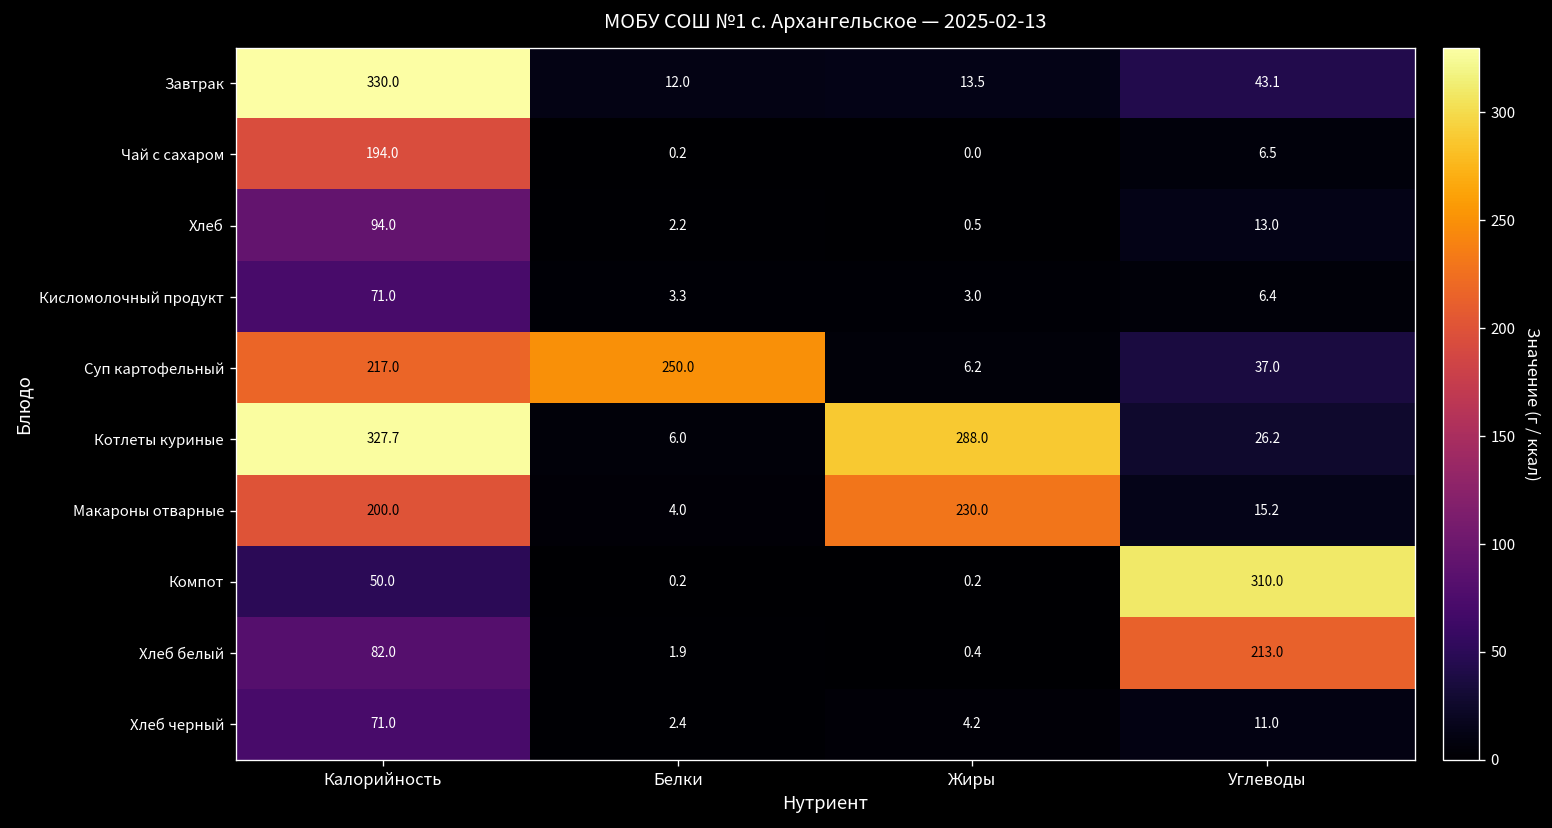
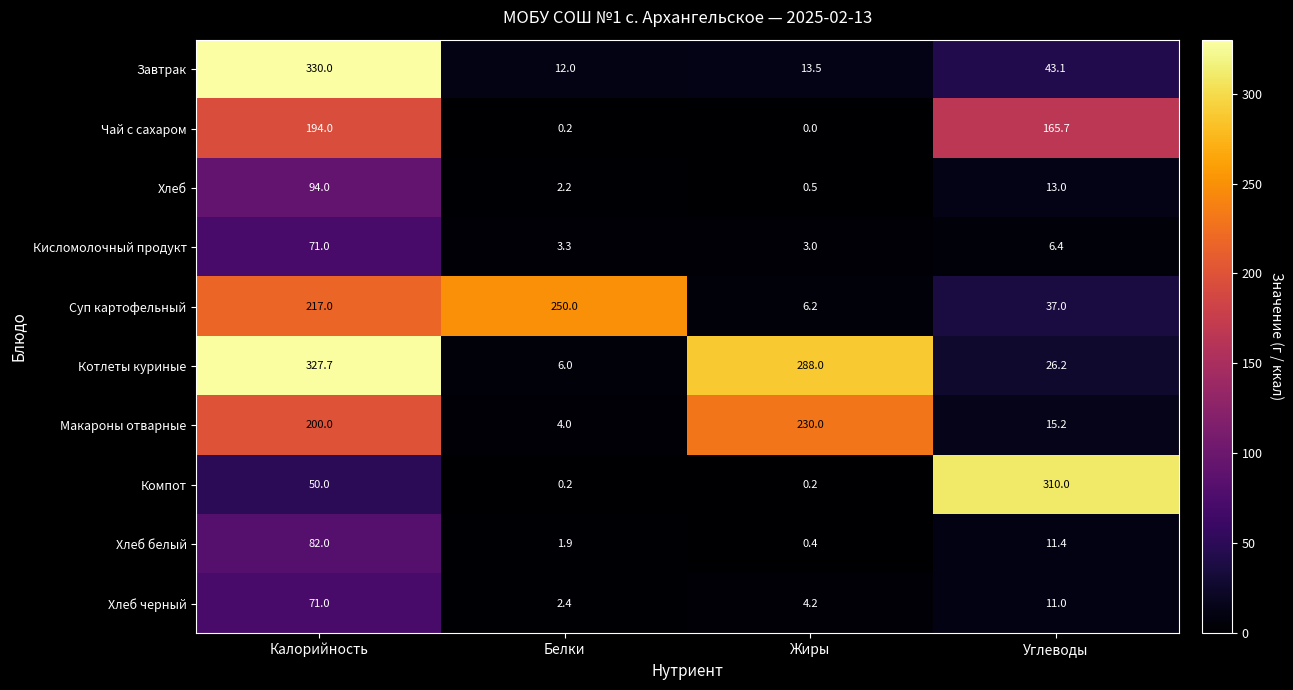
  {
    "Завтрак": {
      "Калорийность": 330.0,
      "Белки": 12.0,
      "Жиры": 13.5,
      "Углеводы": 43.1
    },
    "Чай с сахаром": {
      "Калорийность": 194.0,
      "Белки": 0.2,
      "Жиры": 0.0,
-     "Углеводы": 6.5
+     "Углеводы": 165.7
    },
    "Хлеб": {
      "Калорийность": 94.0,
      "Белки": 2.2,
      "Жиры": 0.5,
      "Углеводы": 13.0
    },
    "Кисломолочный продукт": {
      "Калорийность": 71.0,
      "Белки": 3.3,
      "Жиры": 3.0,
      "Углеводы": 6.4
    },
    "Суп картофельный": {
      "Калорийность": 217.0,
      "Белки": 250.0,
      "Жиры": 6.2,
      "Углеводы": 37.0
    },
    "Котлеты куриные": {
      "Калорийность": 327.7,
      "Белки": 6.0,
      "Жиры": 288.0,
      "Углеводы": 26.2
    },
    "Макароны отварные": {
      "Калорийность": 200.0,
      "Белки": 4.0,
      "Жиры": 230.0,
      "Углеводы": 15.2
    },
    "Компот": {
      "Калорийность": 50.0,
      "Белки": 0.2,
      "Жиры": 0.2,
      "Углеводы": 310.0
    },
    "Хлеб белый": {
      "Калорийность": 82.0,
      "Белки": 1.9,
      "Жиры": 0.4,
-     "Углеводы": 213.0
+     "Углеводы": 11.4
    },
    "Хлеб черный": {
      "Калорийность": 71.0,
      "Белки": 2.4,
      "Жиры": 4.2,
      "Углеводы": 11.0
    }
  }
